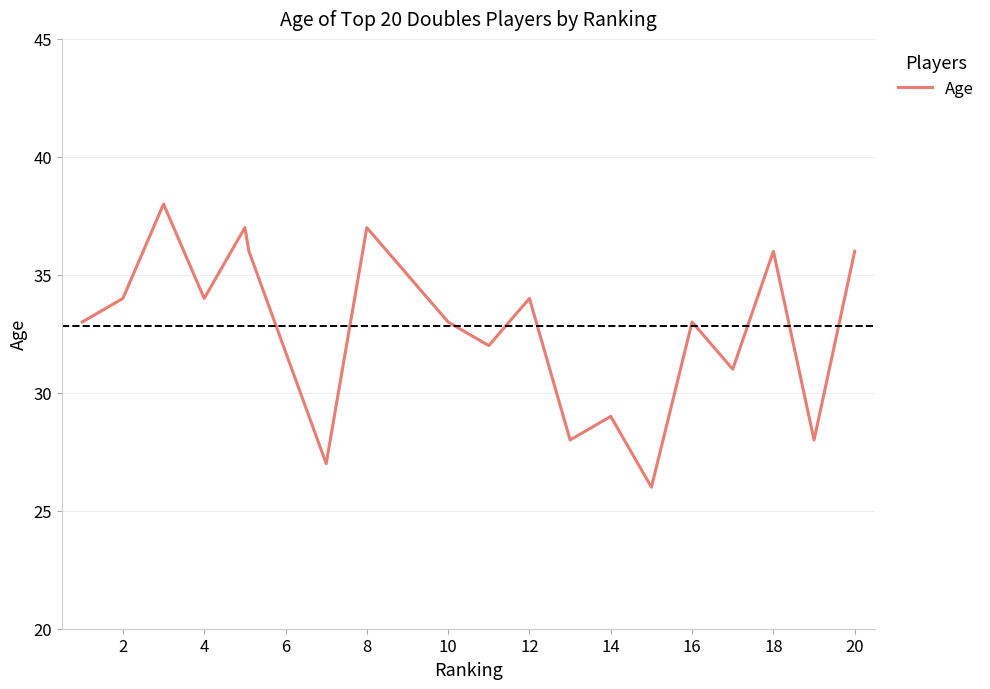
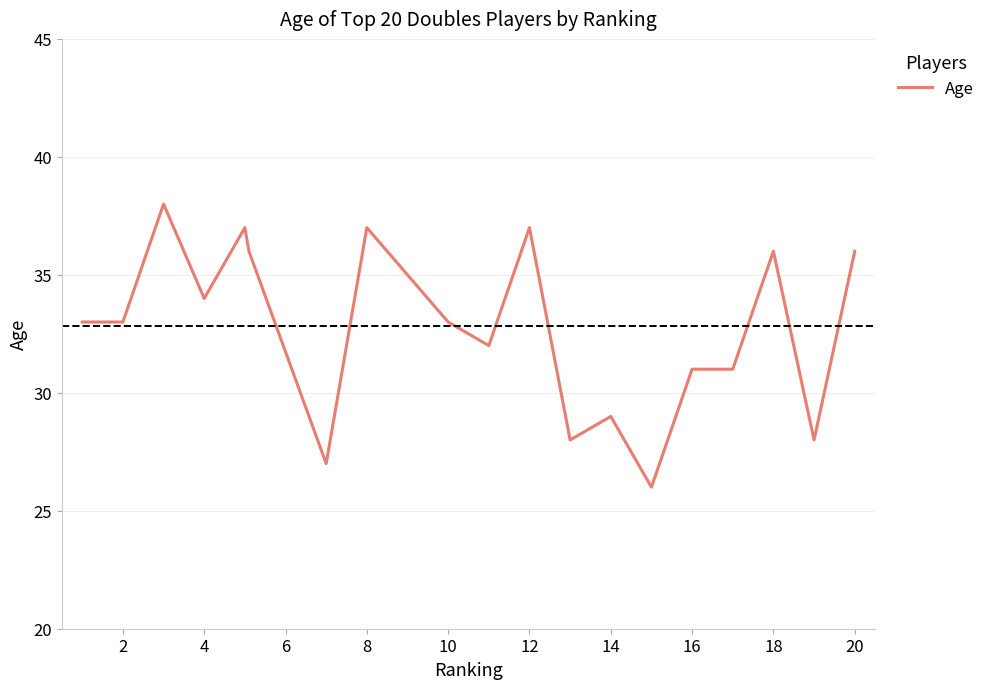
  {
-   "2": 34,
+   "2": 33,
    "4": 34,
    "8": 37,
    "10": 33,
-   "12": 34,
+   "12": 37,
    "14": 29,
-   "16": 33,
+   "16": 31,
    "18": 36,
    "20": 36
  }
